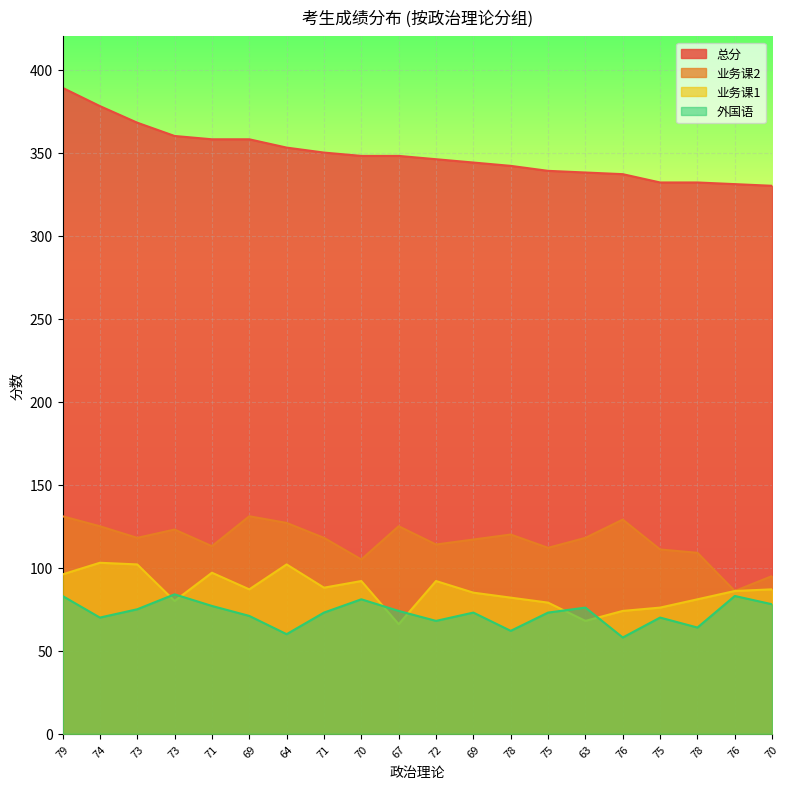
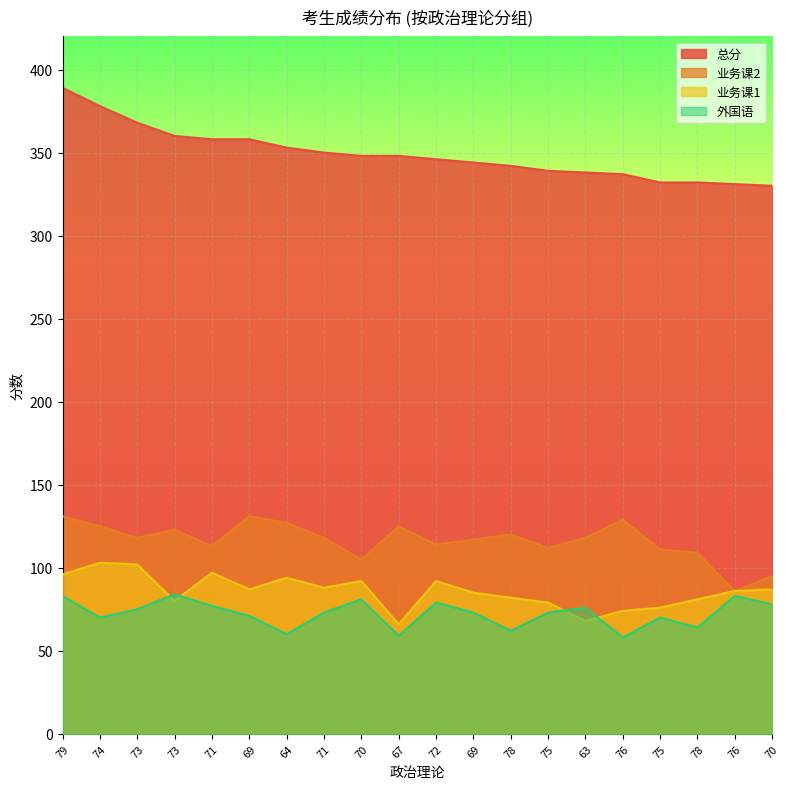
  {
    "业务课1": {
      "79": 96,
      "74": 103,
-     "64": 102,
+     "64": 94,
      "67": 66,
      "72": 92,
      "63": 68
    },
    "外国语": {
      "79": 83,
      "74": 70,
      "64": 60,
-     "67": 74,
-     "72": 68,
+     "67": 59,
+     "72": 79,
      "63": 76
    }
  }
